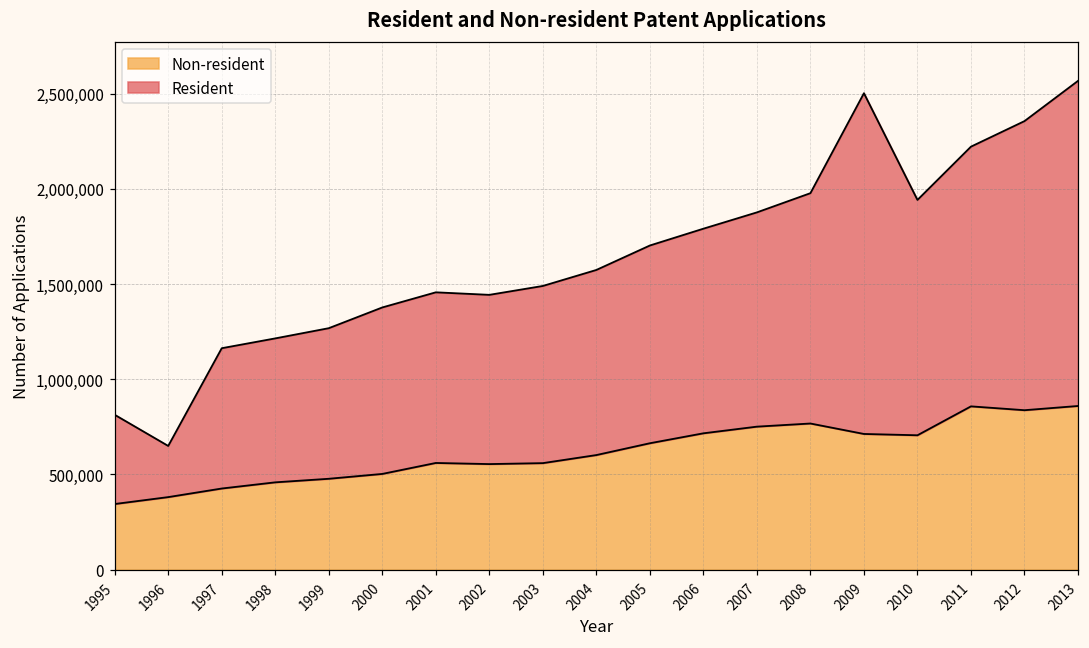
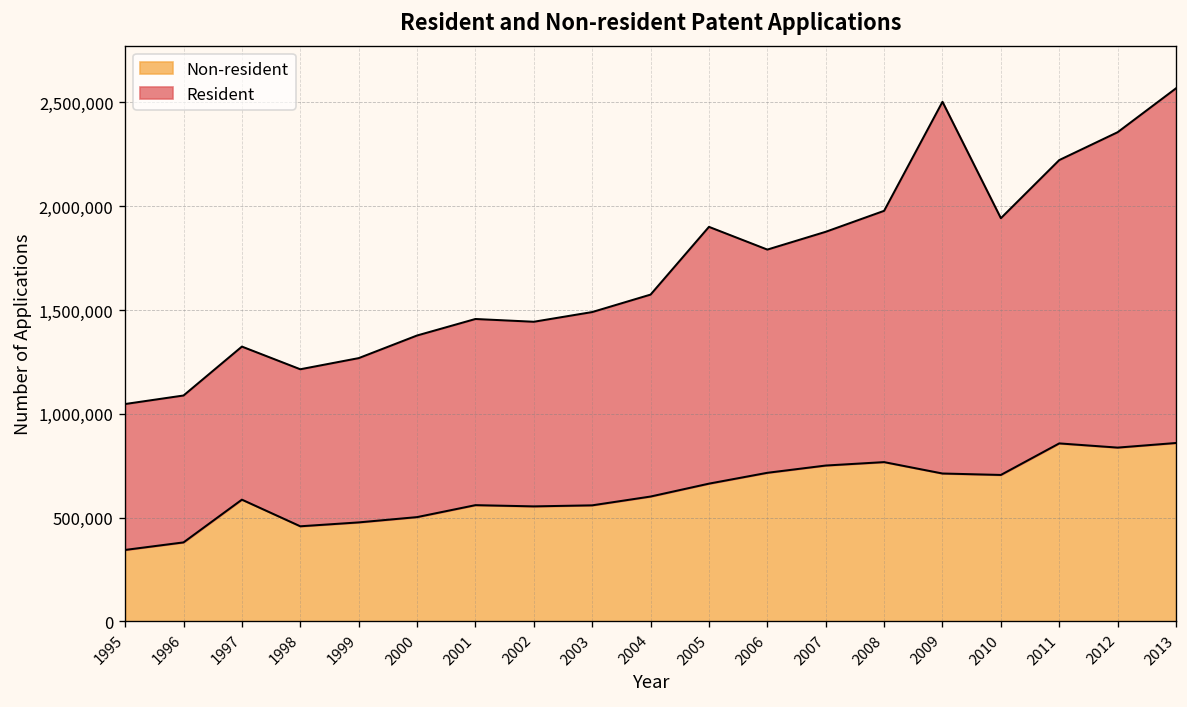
  {
    "Non-resident": {
      "1995": "340,000",
      "1996": "380,000",
-     "1997": "430,000",
+     "1997": "590,000",
      "1998": "460,000",
      "1999": "480,000",
      "2000": "500,000",
      "2001": "560,000",
      "2002": "550,000",
      "2003": "560,000",
      "2004": "600,000",
      "2005": "660,000",
      "2006": "720,000",
      "2007": "750,000",
      "2008": "770,000",
      "2009": "710,000",
      "2010": "710,000",
      "2011": "860,000",
      "2012": "840,000",
      "2013": "860,000"
    },
    "Resident": {
-     "1995": "470,000",
-     "1996": "270,000",
+     "1995": "700,000",
+     "1996": "710,000",
      "1997": "740,000",
      "1998": "760,000",
      "1999": "790,000",
      "2000": "870,000",
      "2001": "900,000",
      "2002": "890,000",
      "2003": "930,000",
      "2004": "970,000",
-     "2005": "1,040,000",
+     "2005": "1,240,000",
      "2006": "1,080,000",
      "2007": "1,130,000",
      "2008": "1,210,000",
      "2009": "1,790,000",
      "2010": "1,240,000",
      "2011": "1,360,000",
      "2012": "1,520,000",
      "2013": "1,710,000"
    }
  }
